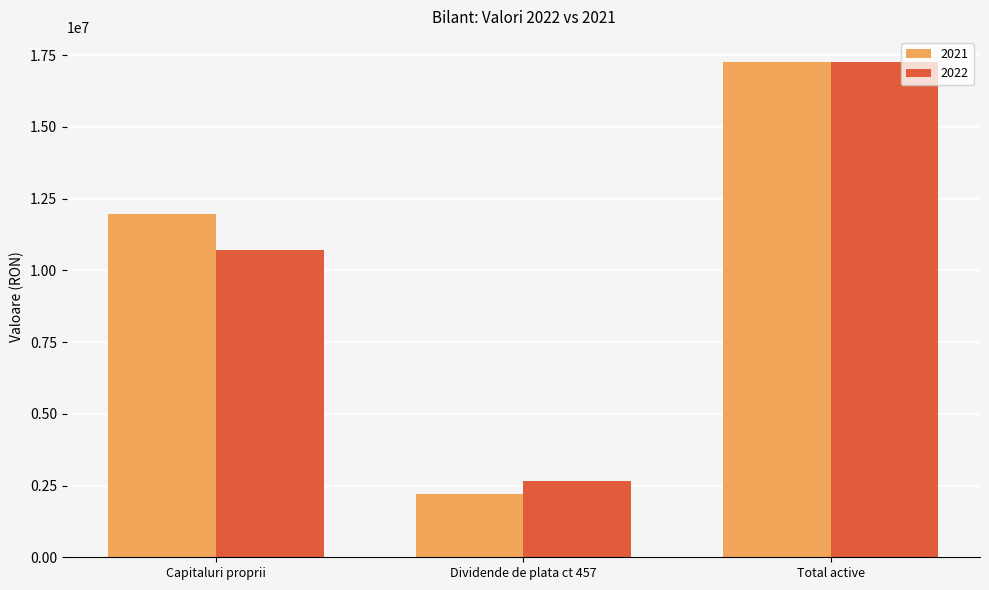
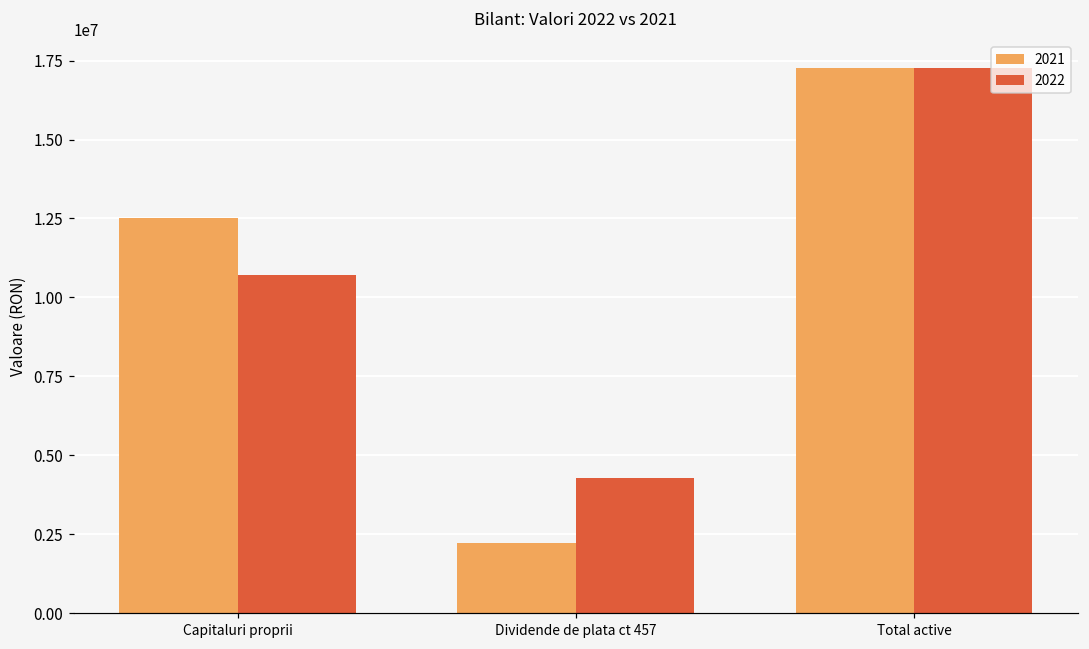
  {
    "2021": {
-     "Capitaluri proprii": 12000000,
+     "Capitaluri proprii": 12500000,
      "Dividende de plata ct 457": 2200000,
      "Total active": 17300000
    },
    "2022": {
      "Capitaluri proprii": 10700000,
-     "Dividende de plata ct 457": 2600000,
+     "Dividende de plata ct 457": 4300000,
      "Total active": 17300000
    }
  }
